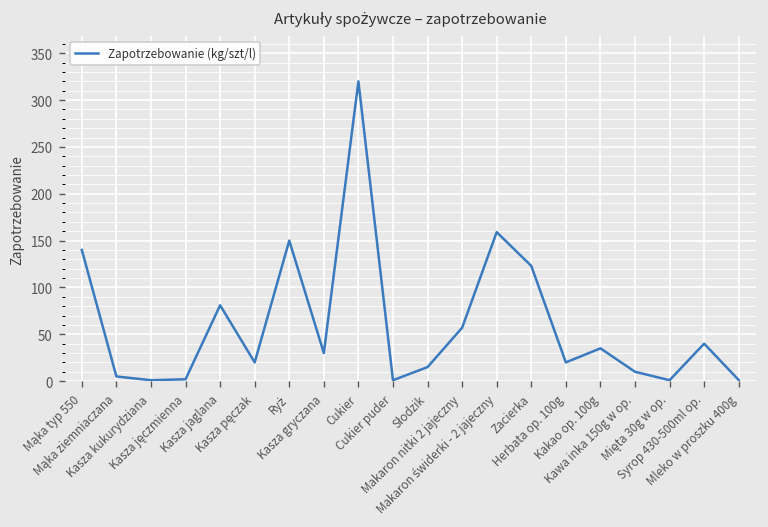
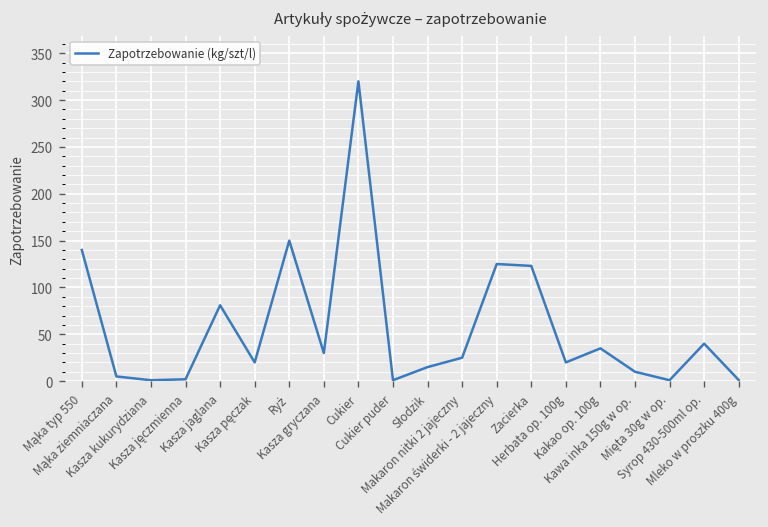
  {
    "Mąka typ 550": 140,
    "Mąka ziemniaczana": 10,
    "Kasza kukurydziana": 0,
    "Kasza jęczmienna": 0,
    "Kasza jaglana": 80,
    "Kasza pęczak": 20,
    "Ryż": 150,
    "Kasza gryczana": 30,
    "Cukier": 320,
    "Cukier puder": 0,
    "Słodzik": 20,
-   "Makaron nitki 2 jajeczny": 60,
-   "Makaron świderki - 2 jajeczny": 160,
+   "Makaron nitki 2 jajeczny": 30,
+   "Makaron świderki - 2 jajeczny": 130,
    "Zacierka": 120,
    "Herbata op. 100g": 20,
    "Kakao op. 100g": 40,
    "Kawa inka 150g w op.": 10,
    "Mięta 30g w op.": 0,
    "Syrop 430-500ml op.": 40,
    "Mleko w proszku 400g": 0
  }
